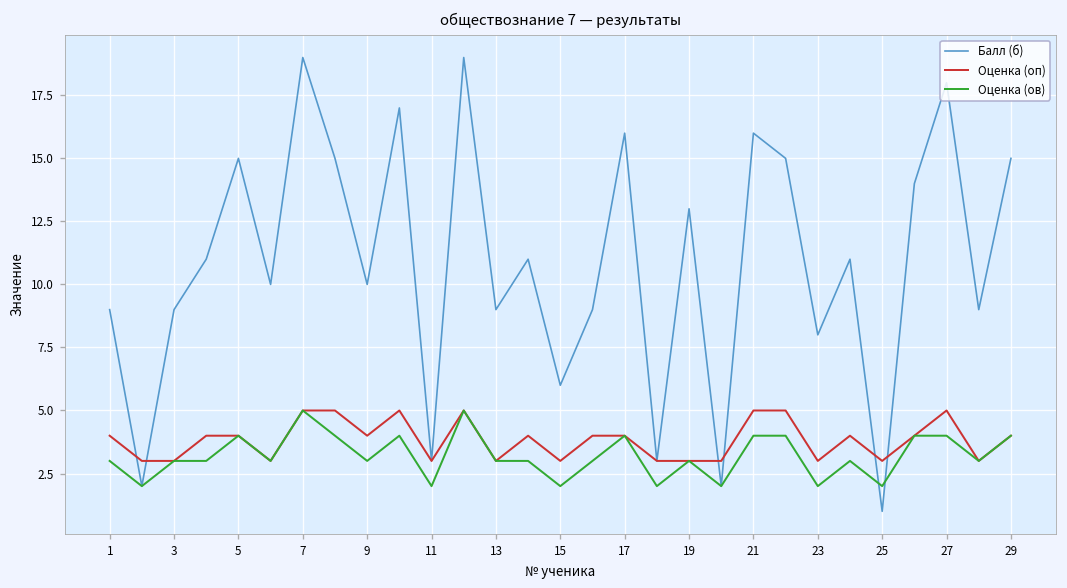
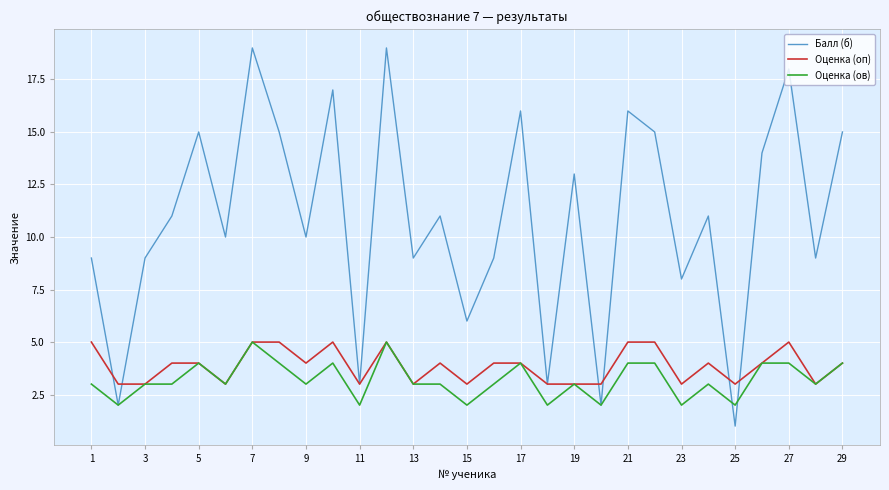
  {
    "Балл (б)": {
      "1": 9,
      "3": 9,
      "5": 15,
      "7": 19,
      "9": 10,
      "13": 9,
      "15": 6,
      "17": 16,
      "19": 13,
      "21": 16,
      "23": 8,
      "25": 1,
      "29": 15
    },
    "Оценка (оп)": {
-     "1": 4,
+     "1": 5,
      "9": 4,
      "15": 3,
      "21": 5,
      "23": 3,
      "25": 3,
      "27": 5
    },
    "Оценка (ов)": {
      "1": 3,
      "9": 3,
      "11": 2,
      "15": 2,
      "21": 4,
      "23": 2,
      "25": 2,
      "27": 4
    }
  }
